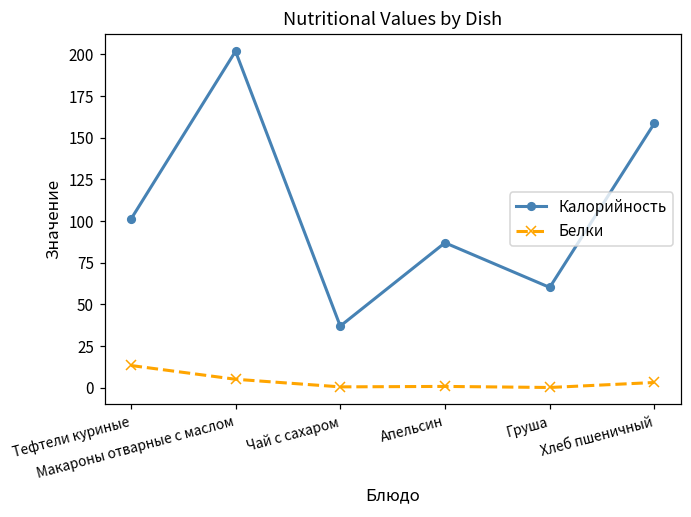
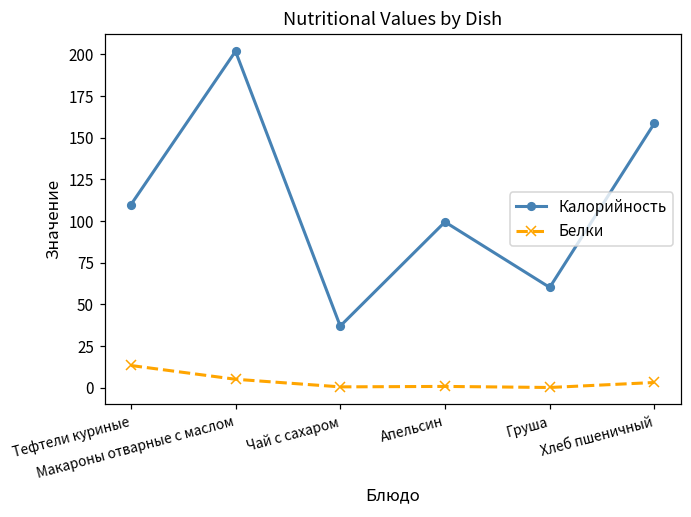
  {
    "Калорийность": {
-     "Тефтели куриные": 101,
+     "Тефтели куриные": 110,
      "Макароны отварные с маслом": 202,
      "Чай с сахаром": 37,
-     "Апельсин": 87,
+     "Апельсин": 100,
      "Груша": 60,
      "Хлеб пшеничный": 159
    },
    "Белки": {
      "Тефтели куриные": 13,
      "Макароны отварные с маслом": 5,
      "Чай с сахаром": 1,
      "Апельсин": 1,
      "Груша": 0,
      "Хлеб пшеничный": 3
    }
  }
